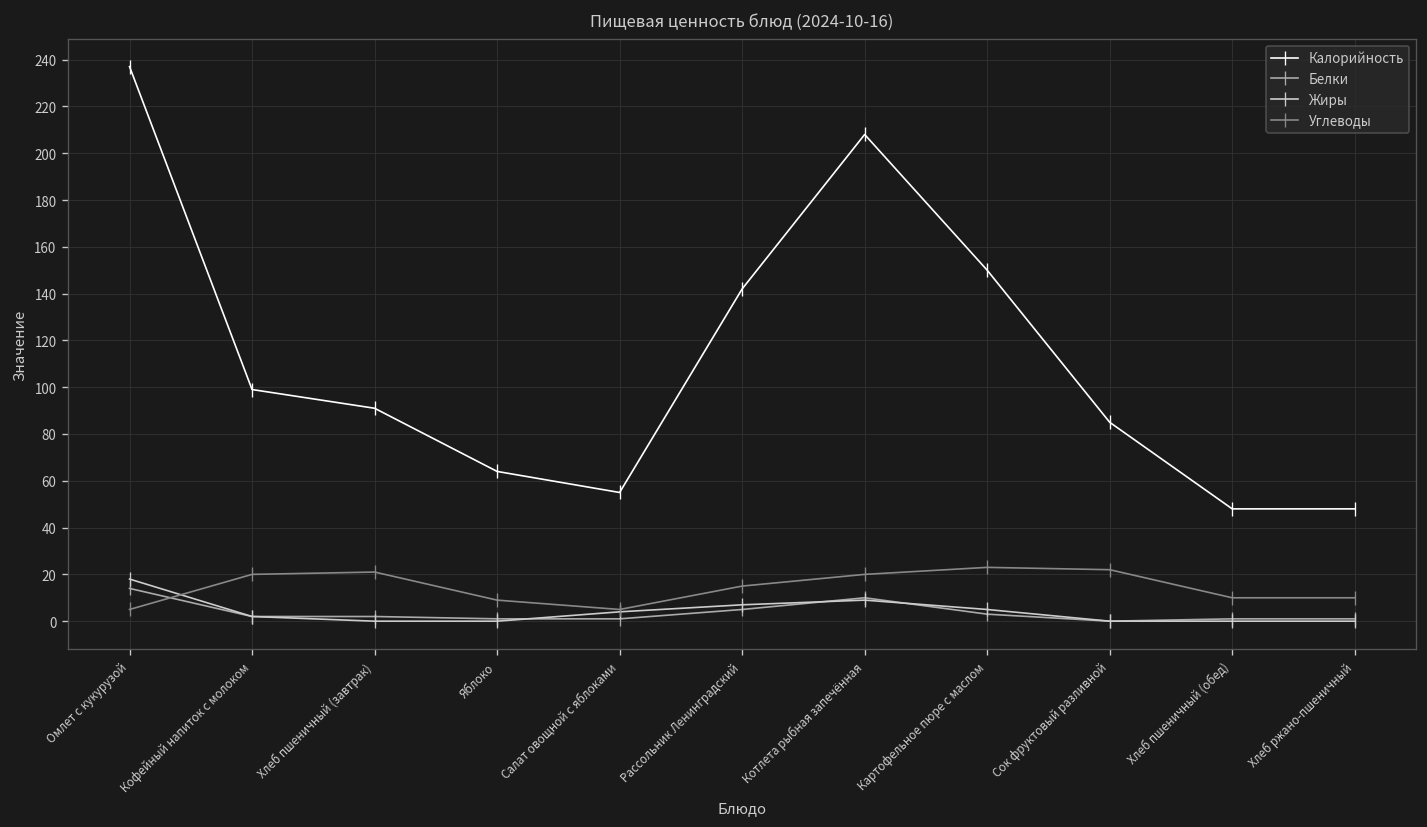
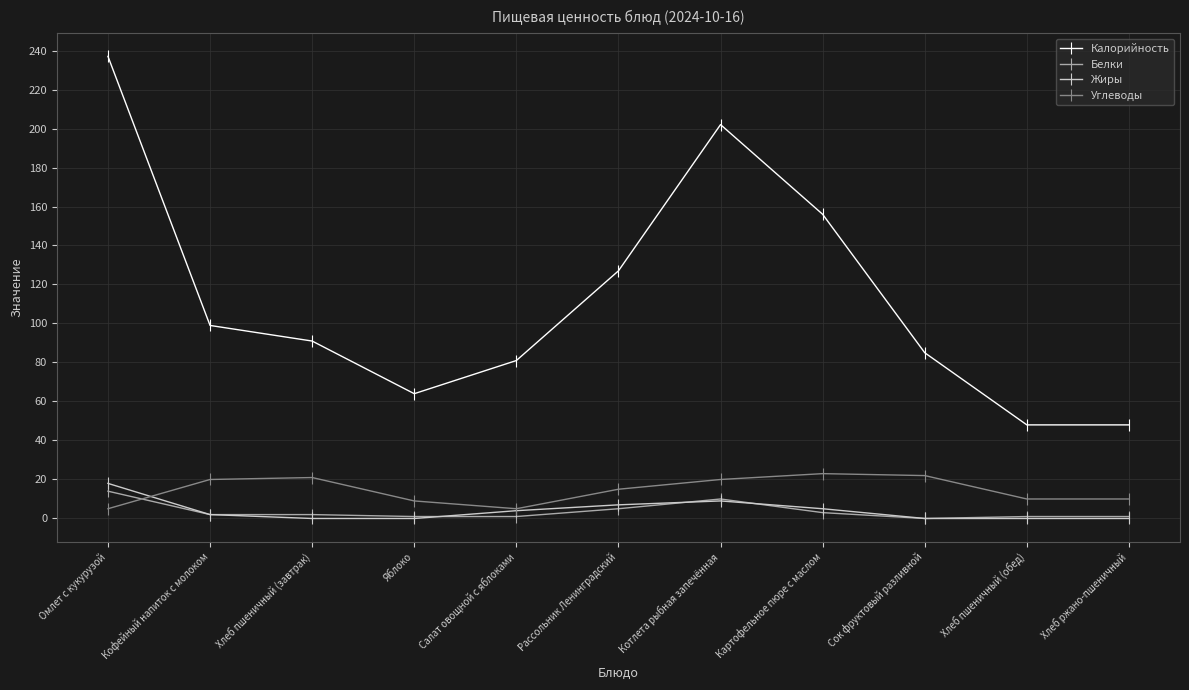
  {
    "Калорийность": {
      "Омлет с кукурузой": 237,
      "Кофейный напиток с молоком": 99,
      "Хлеб пшеничный (завтрак)": 91,
      "Яблоко": 64,
-     "Салат овощной с яблоками": 55,
-     "Рассольник Ленинградский": 142,
-     "Котлета рыбная запечённая": 208,
-     "Картофельное пюре с маслом": 150,
+     "Салат овощной с яблоками": 81,
+     "Рассольник Ленинградский": 127,
+     "Котлета рыбная запечённая": 202,
+     "Картофельное пюре с маслом": 156,
      "Сок фруктовый разливной": 85,
      "Хлеб пшеничный (обед)": 48,
      "Хлеб ржано-пшеничный": 48
    }
  }
